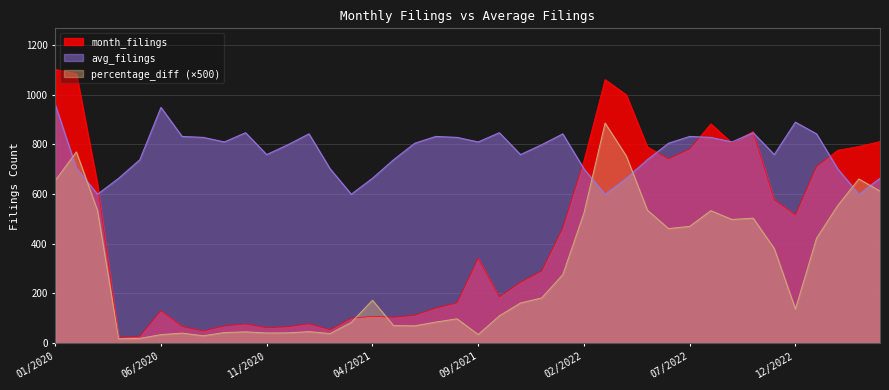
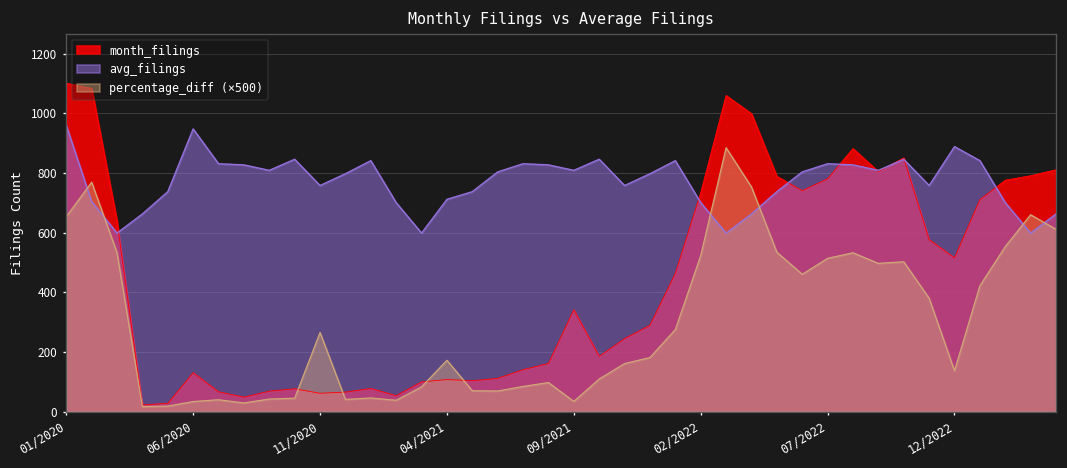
  {
    "month_filings": {
      "01/2020": 1100,
      "06/2020": 130,
      "11/2020": 60,
      "04/2021": 110,
      "09/2021": 340,
      "02/2022": 730,
      "07/2022": 780,
      "12/2022": 520
    },
    "avg_filings": {
      "01/2020": 960,
      "06/2020": 950,
      "11/2020": 760,
-     "04/2021": 660,
+     "04/2021": 710,
      "09/2021": 810,
      "02/2022": 700,
      "07/2022": 830,
      "12/2022": 890
    },
    "percentage_diff (×500)": {
      "01/2020": 650,
      "06/2020": 30,
-     "11/2020": 40,
+     "11/2020": 270,
      "04/2021": 170,
      "09/2021": 30,
      "02/2022": 520,
-     "07/2022": 470,
+     "07/2022": 510,
      "12/2022": 140
    }
  }
